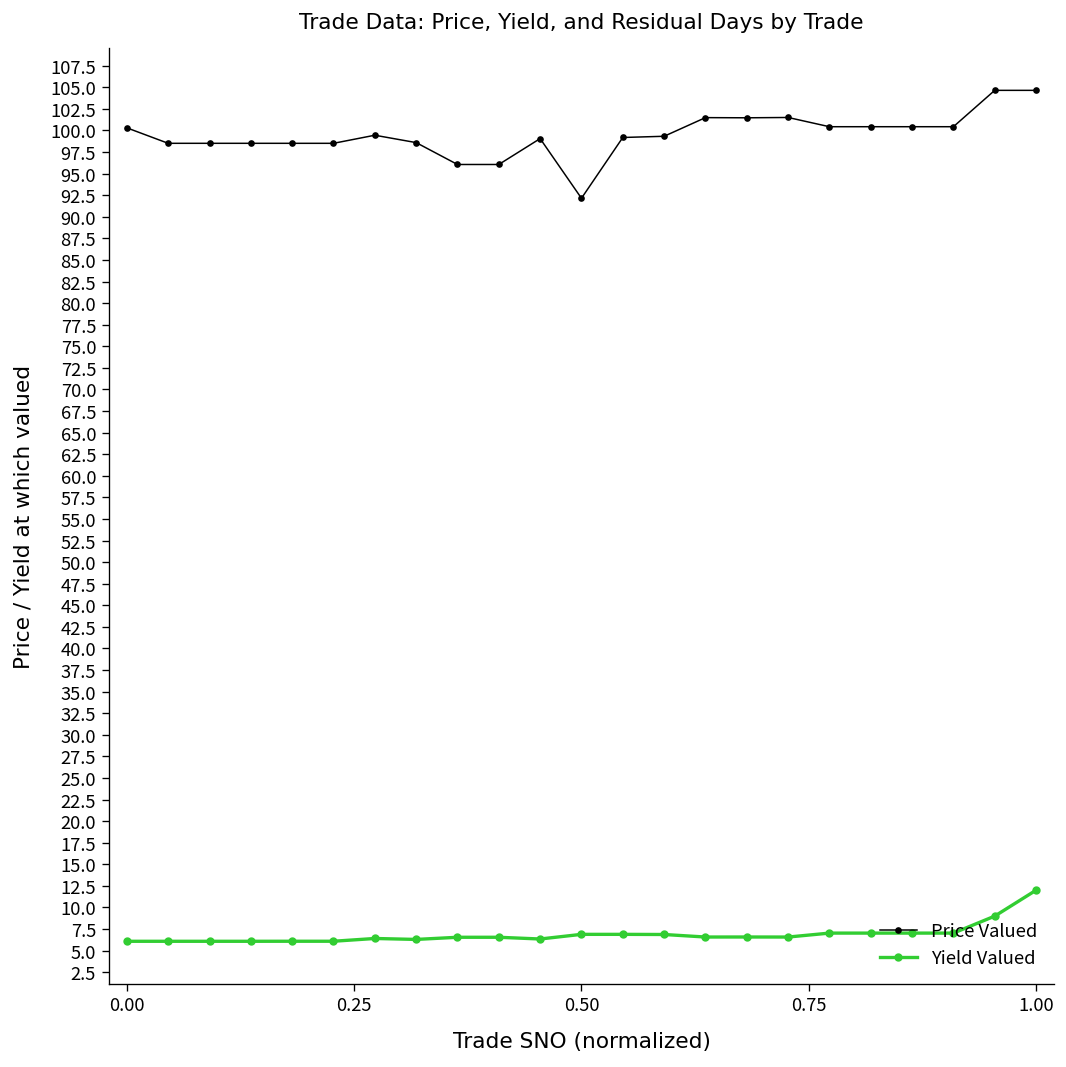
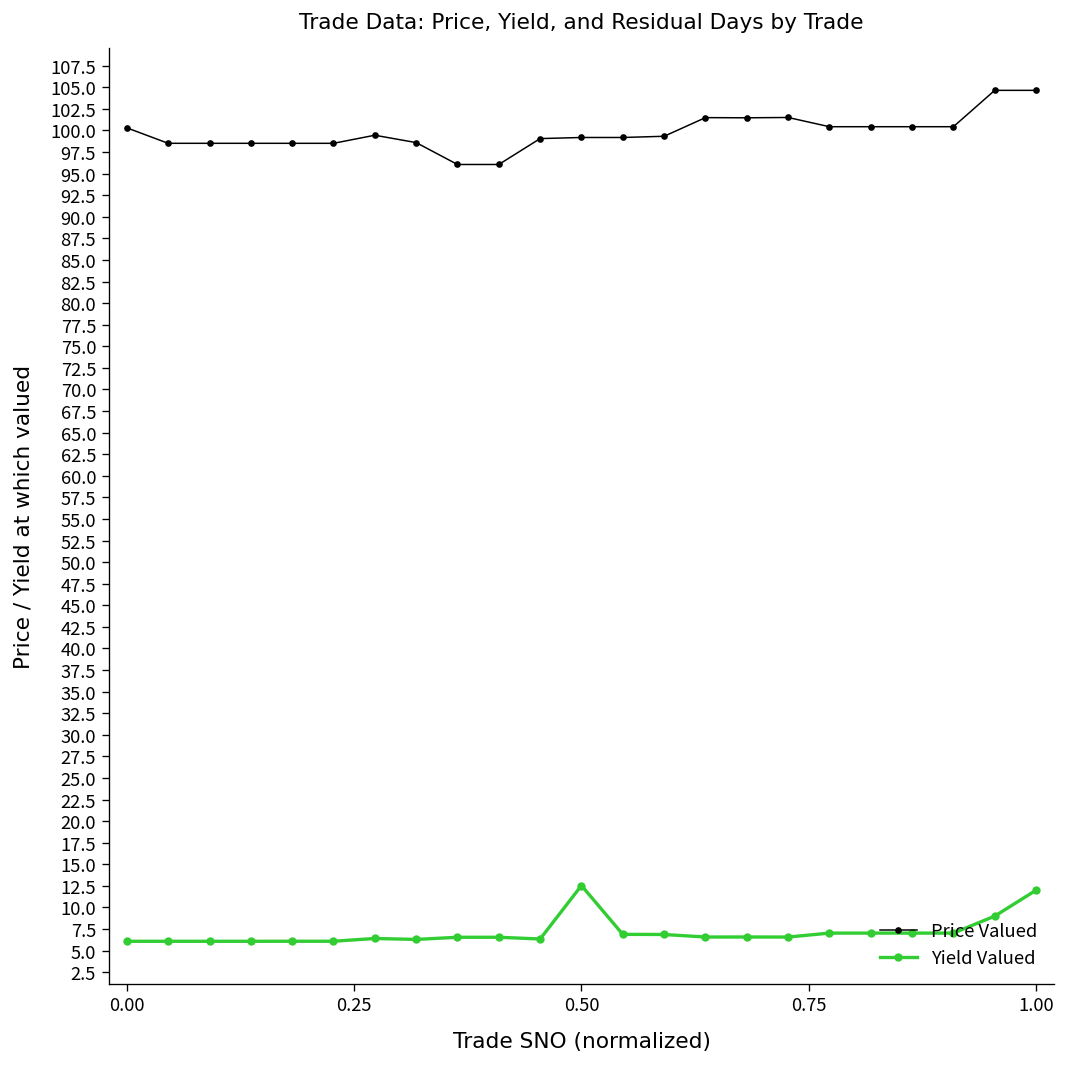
  {
    "Price Valued": {
      "0.00": 100,
-     "0.50": 92,
+     "0.50": 99,
      "1.00": 105
    },
    "Yield Valued": {
      "0.00": 6,
-     "0.50": 7,
+     "0.50": 13,
      "1.00": 12
    }
  }
